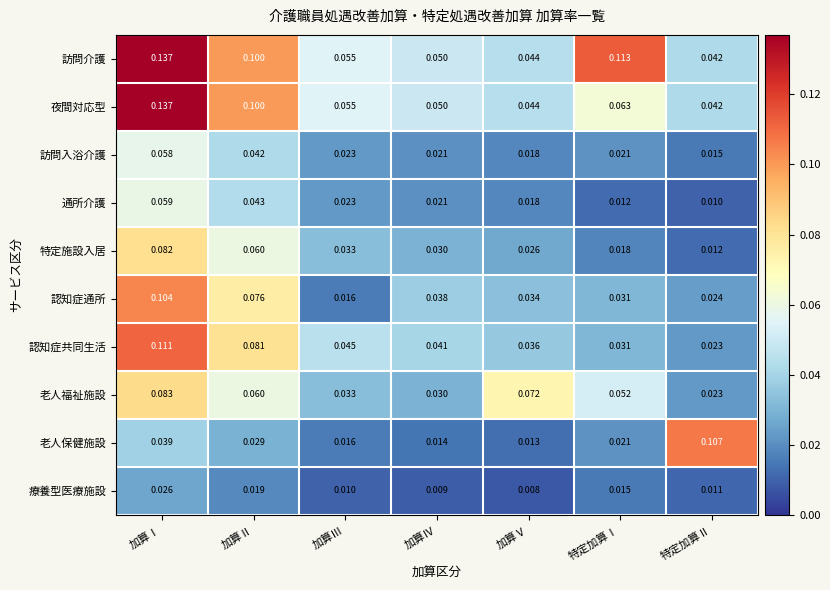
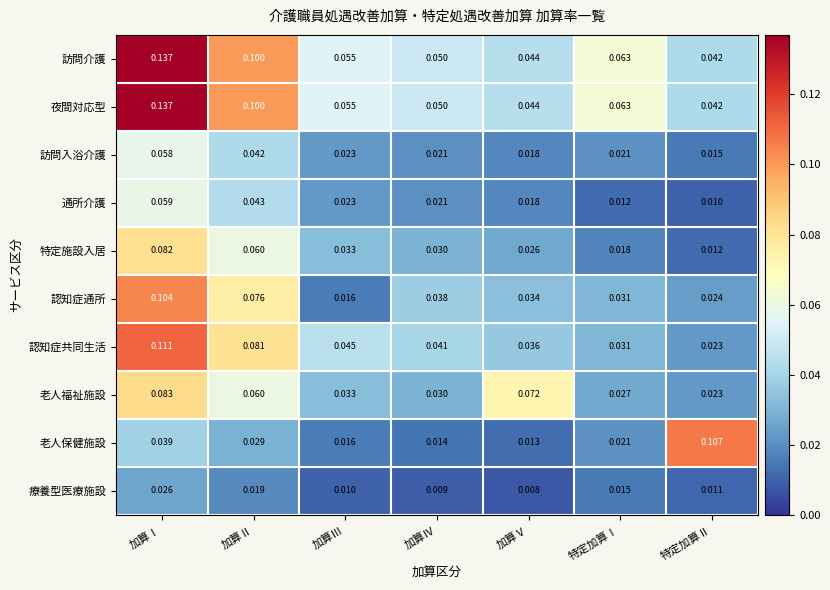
  {
    "訪問介護": {
      "加算Ⅰ": 0.137,
      "加算Ⅱ": 0.100,
      "加算Ⅲ": 0.055,
      "加算Ⅳ": 0.050,
      "加算Ⅴ": 0.044,
-     "特定加算Ⅰ": 0.113,
+     "特定加算Ⅰ": 0.063,
      "特定加算Ⅱ": 0.042
    },
    "夜間対応型": {
      "加算Ⅰ": 0.137,
      "加算Ⅱ": 0.100,
      "加算Ⅲ": 0.055,
      "加算Ⅳ": 0.050,
      "加算Ⅴ": 0.044,
      "特定加算Ⅰ": 0.063,
      "特定加算Ⅱ": 0.042
    },
    "訪問入浴介護": {
      "加算Ⅰ": 0.058,
      "加算Ⅱ": 0.042,
      "加算Ⅲ": 0.023,
      "加算Ⅳ": 0.021,
      "加算Ⅴ": 0.018,
      "特定加算Ⅰ": 0.021,
      "特定加算Ⅱ": 0.015
    },
    "通所介護": {
      "加算Ⅰ": 0.059,
      "加算Ⅱ": 0.043,
      "加算Ⅲ": 0.023,
      "加算Ⅳ": 0.021,
      "加算Ⅴ": 0.018,
      "特定加算Ⅰ": 0.012,
      "特定加算Ⅱ": 0.010
    },
    "特定施設入居": {
      "加算Ⅰ": 0.082,
      "加算Ⅱ": 0.060,
      "加算Ⅲ": 0.033,
      "加算Ⅳ": 0.030,
      "加算Ⅴ": 0.026,
      "特定加算Ⅰ": 0.018,
      "特定加算Ⅱ": 0.012
    },
    "認知症通所": {
      "加算Ⅰ": 0.104,
      "加算Ⅱ": 0.076,
      "加算Ⅲ": 0.016,
      "加算Ⅳ": 0.038,
      "加算Ⅴ": 0.034,
      "特定加算Ⅰ": 0.031,
      "特定加算Ⅱ": 0.024
    },
    "認知症共同生活": {
      "加算Ⅰ": 0.111,
      "加算Ⅱ": 0.081,
      "加算Ⅲ": 0.045,
      "加算Ⅳ": 0.041,
      "加算Ⅴ": 0.036,
      "特定加算Ⅰ": 0.031,
      "特定加算Ⅱ": 0.023
    },
    "老人福祉施設": {
      "加算Ⅰ": 0.083,
      "加算Ⅱ": 0.060,
      "加算Ⅲ": 0.033,
      "加算Ⅳ": 0.030,
      "加算Ⅴ": 0.072,
-     "特定加算Ⅰ": 0.052,
+     "特定加算Ⅰ": 0.027,
      "特定加算Ⅱ": 0.023
    },
    "老人保健施設": {
      "加算Ⅰ": 0.039,
      "加算Ⅱ": 0.029,
      "加算Ⅲ": 0.016,
      "加算Ⅳ": 0.014,
      "加算Ⅴ": 0.013,
      "特定加算Ⅰ": 0.021,
      "特定加算Ⅱ": 0.107
    },
    "療養型医療施設": {
      "加算Ⅰ": 0.026,
      "加算Ⅱ": 0.019,
      "加算Ⅲ": 0.010,
      "加算Ⅳ": 0.009,
      "加算Ⅴ": 0.008,
      "特定加算Ⅰ": 0.015,
      "特定加算Ⅱ": 0.011
    }
  }
